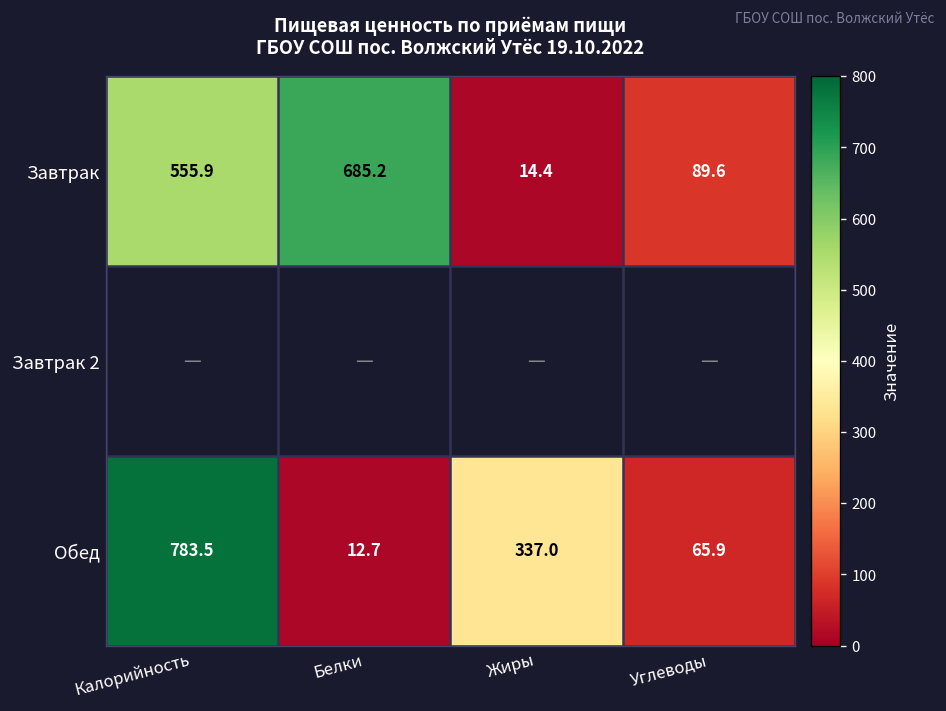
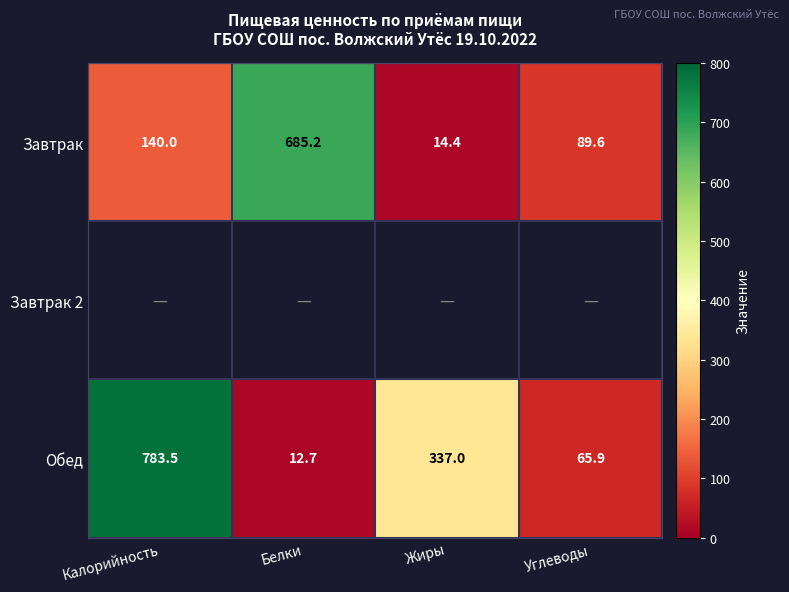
  {
    "Завтрак": {
-     "Калорийность": 555.9,
+     "Калорийность": 140.0,
      "Белки": 685.2,
      "Жиры": 14.4,
      "Углеводы": 89.6
    },
    "Обед": {
      "Калорийность": 783.5,
      "Белки": 12.7,
      "Жиры": 337.0,
      "Углеводы": 65.9
    }
  }
